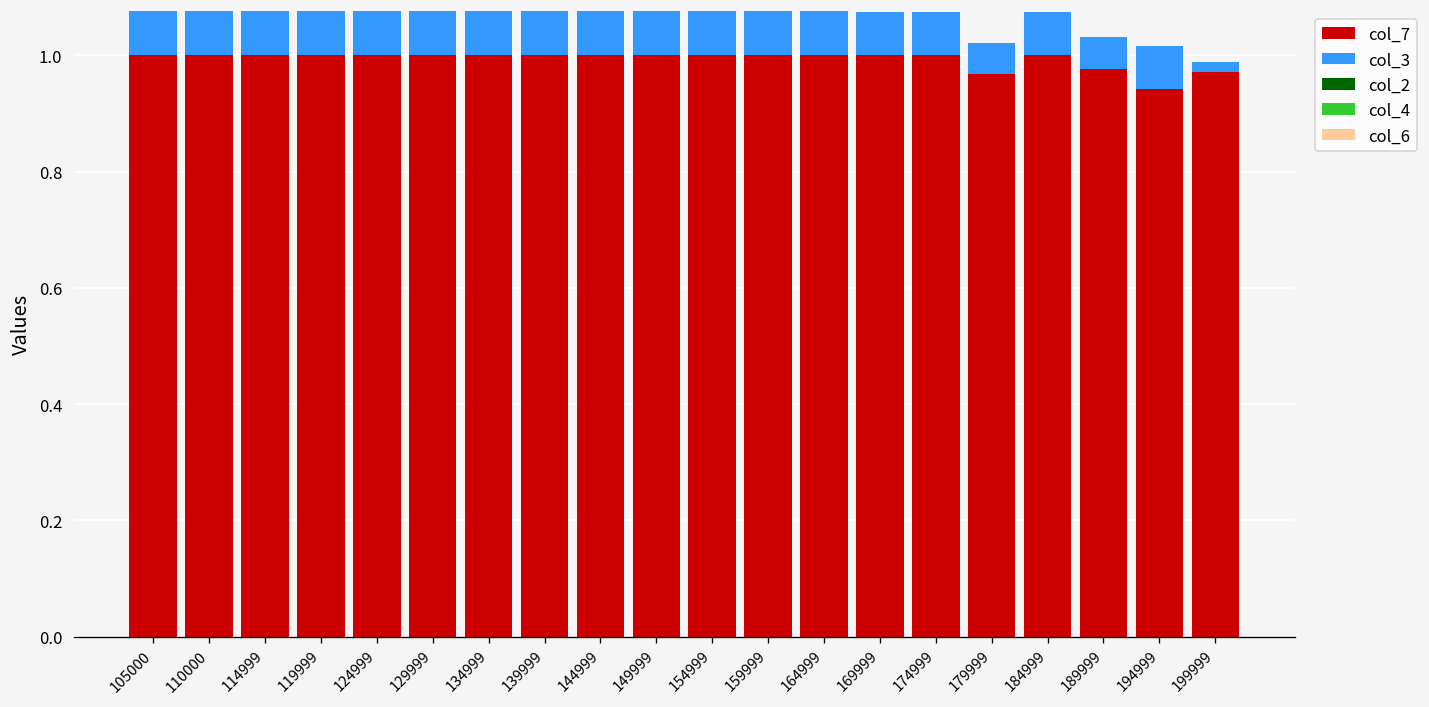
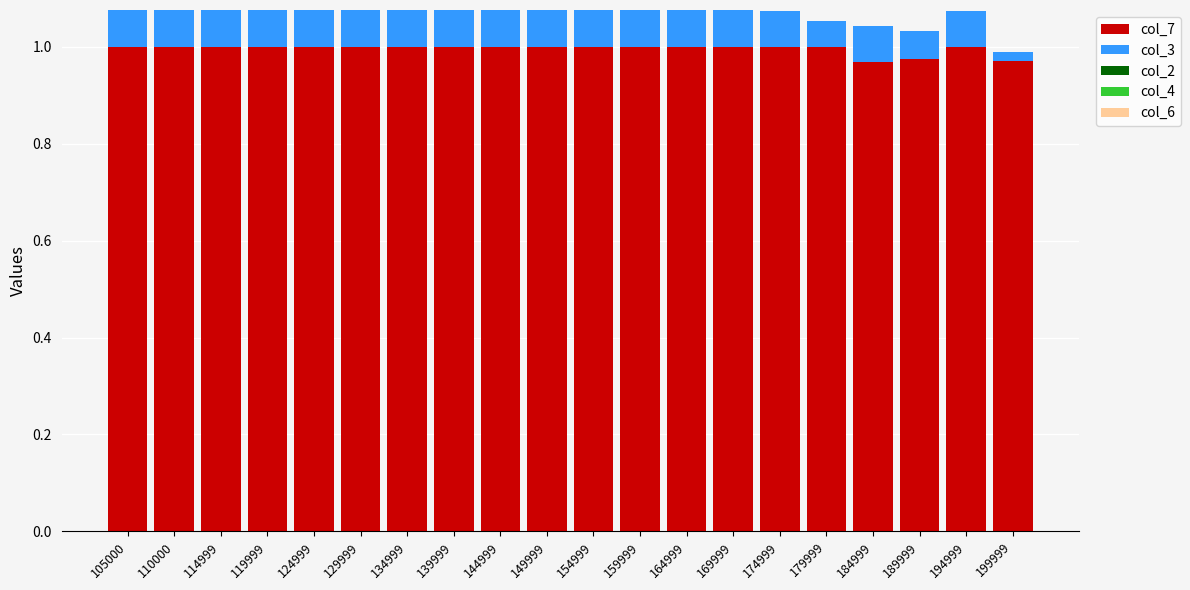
  {
    "col_7": {
      "105000": 1.00,
      "110000": 1.00,
      "114999": 1.00,
      "119999": 1.00,
      "124999": 1.00,
      "129999": 1.00,
      "134999": 1.00,
      "139999": 1.00,
      "144999": 1.00,
      "149999": 1.00,
      "154999": 1.00,
      "159999": 1.00,
      "164999": 1.00,
      "169999": 1.00,
      "174999": 1.00,
-     "179999": 0.97,
-     "184999": 1.00,
+     "179999": 1.00,
+     "184999": 0.97,
      "189999": 0.98,
-     "194999": 0.94,
+     "194999": 1.00,
      "199999": 0.97
    }
  }
